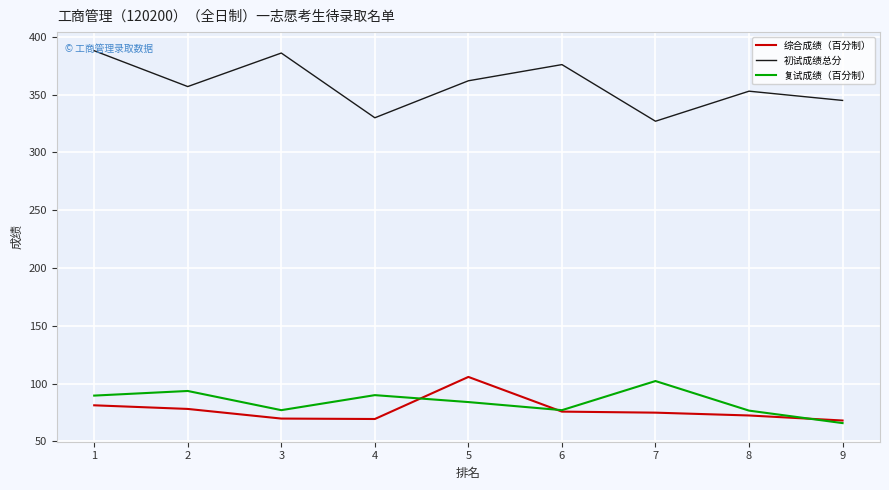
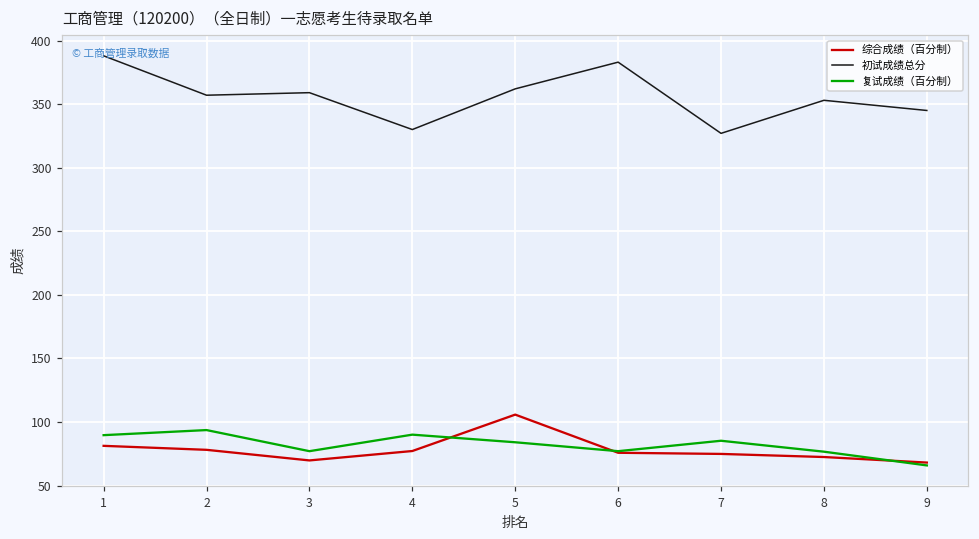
  {
    "综合成绩（百分制）": {
      "1": 81,
      "2": 78,
      "3": 70,
-     "4": 69,
+     "4": 77,
      "5": 106,
      "7": 75,
      "8": 72,
      "9": 68
    },
    "初试成绩总分": {
      "1": 388,
      "2": 357,
-     "3": 386,
+     "3": 359,
      "4": 330,
      "5": 362,
-     "6": 376,
+     "6": 383,
      "7": 327,
      "8": 353,
      "9": 345
    },
    "复试成绩（百分制）": {
      "1": 90,
      "2": 94,
      "3": 77,
      "4": 90,
      "5": 84,
-     "7": 102,
+     "7": 85,
      "8": 77,
      "9": 66
    }
  }
